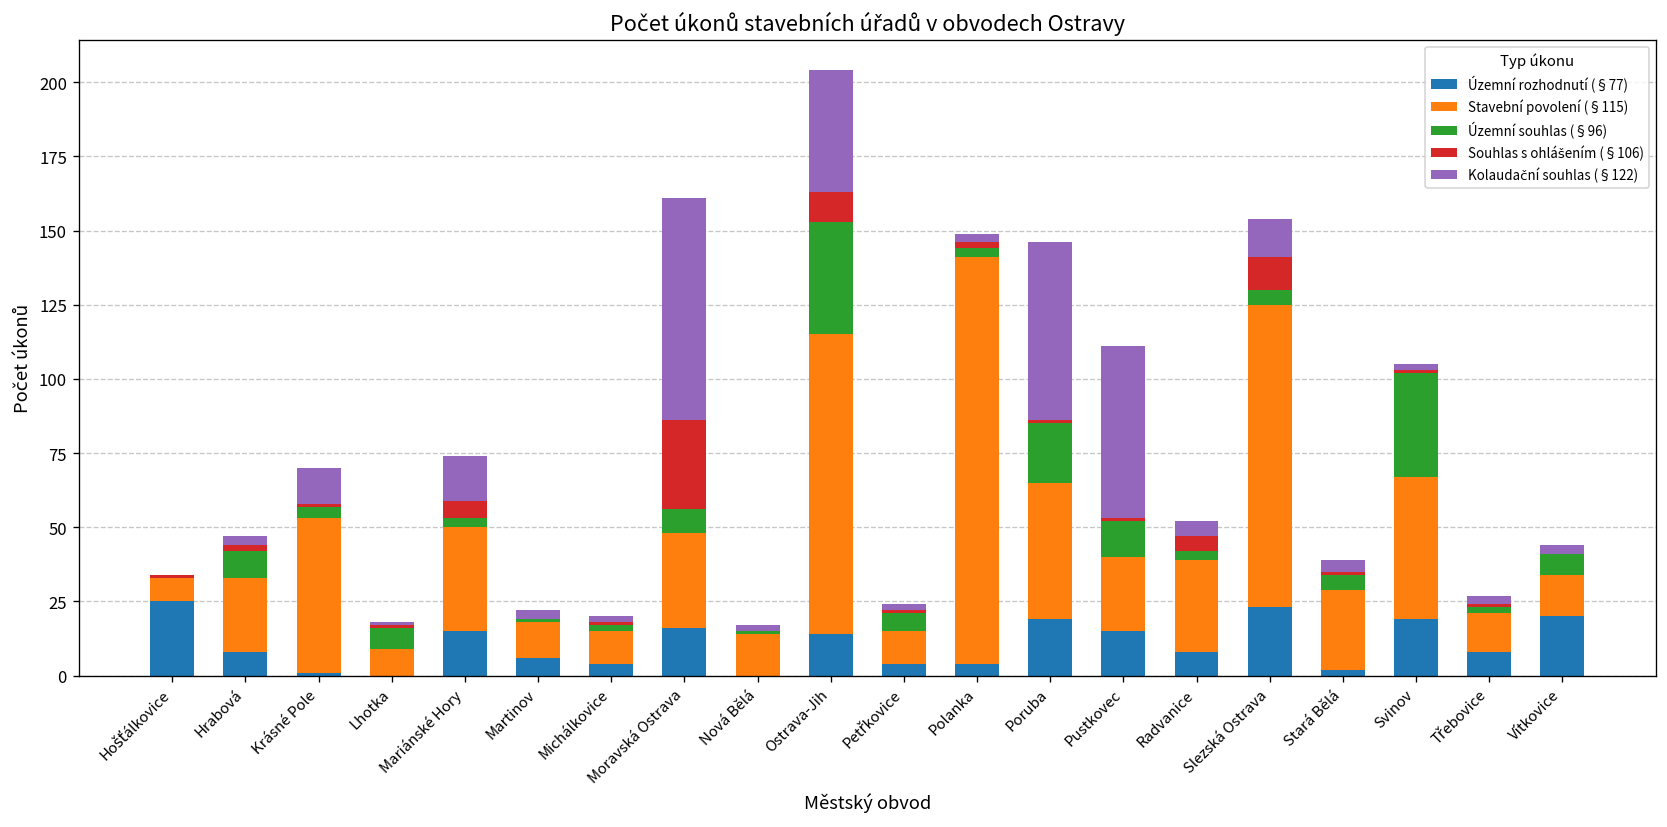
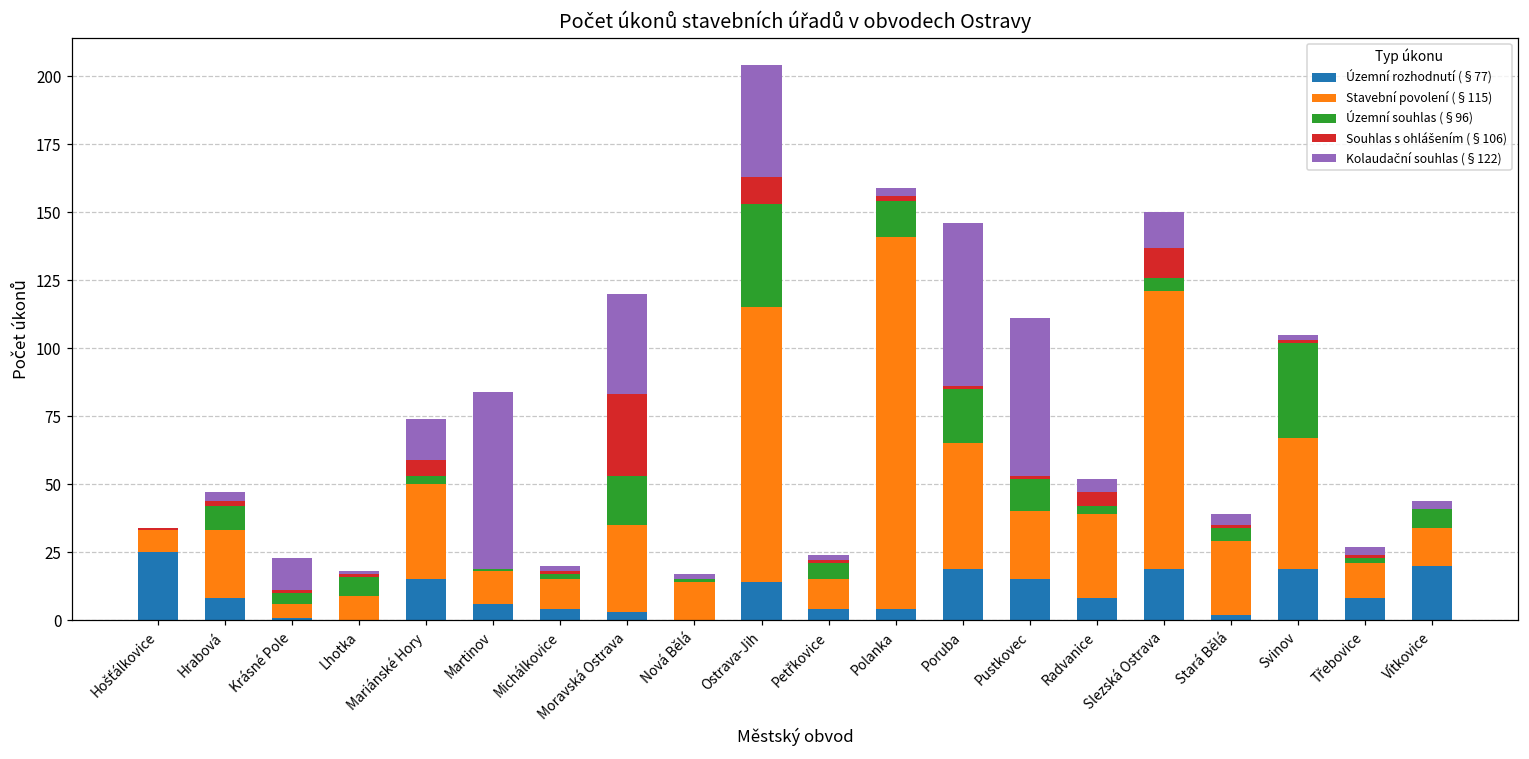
  {
    "Územní rozhodnutí (§77)": {
      "Hošťálkovice": 25,
      "Hrabová": 8,
      "Lhotka": 0,
      "Mariánské Hory": 15,
      "Martinov": 6,
      "Michálkovice": 4,
-     "Moravská Ostrava": 16,
+     "Moravská Ostrava": 3,
      "Nová Bělá": 0,
      "Ostrava-Jih": 14,
      "Petřkovice": 4,
      "Polanka": 4,
      "Poruba": 19,
      "Pustkovec": 15,
      "Radvanice": 8,
-     "Slezská Ostrava": 23,
+     "Slezská Ostrava": 19,
      "Stará Bělá": 2,
      "Svinov": 19,
      "Třebovice": 8,
      "Vítkovice": 20
    },
    "Stavební povolení (§115)": {
      "Hošťálkovice": 8,
      "Hrabová": 25,
-     "Krásné Pole": 52,
+     "Krásné Pole": 5,
      "Lhotka": 9,
      "Mariánské Hory": 35,
      "Martinov": 12,
      "Michálkovice": 11,
      "Moravská Ostrava": 32,
      "Nová Bělá": 14,
      "Ostrava-Jih": 101,
      "Petřkovice": 11,
      "Polanka": 137,
      "Poruba": 46,
      "Pustkovec": 25,
      "Radvanice": 31,
      "Slezská Ostrava": 102,
      "Stará Bělá": 27,
      "Svinov": 48,
      "Třebovice": 13,
      "Vítkovice": 14
    },
    "Územní souhlas (§96)": {
      "Hošťálkovice": 0,
      "Hrabová": 9,
      "Krásné Pole": 4,
      "Lhotka": 7,
      "Mariánské Hory": 3,
      "Michálkovice": 2,
-     "Moravská Ostrava": 8,
+     "Moravská Ostrava": 18,
      "Ostrava-Jih": 38,
      "Petřkovice": 6,
-     "Polanka": 3,
+     "Polanka": 13,
      "Poruba": 20,
      "Pustkovec": 12,
      "Radvanice": 3,
      "Slezská Ostrava": 5,
      "Stará Bělá": 5,
      "Svinov": 35,
      "Třebovice": 2,
      "Vítkovice": 7
    },
    "Souhlas s ohlášením (§106)": {
      "Hrabová": 2,
      "Mariánské Hory": 6,
      "Martinov": 0,
      "Moravská Ostrava": 30,
      "Nová Bělá": 0,
      "Ostrava-Jih": 10,
      "Polanka": 2,
      "Radvanice": 5,
      "Slezská Ostrava": 11,
      "Vítkovice": 0
    },
    "Kolaudační souhlas (§122)": {
      "Hošťálkovice": 0,
      "Hrabová": 3,
      "Krásné Pole": 12,
      "Mariánské Hory": 15,
-     "Martinov": 3,
+     "Martinov": 65,
      "Michálkovice": 2,
-     "Moravská Ostrava": 75,
+     "Moravská Ostrava": 37,
      "Nová Bělá": 2,
      "Ostrava-Jih": 41,
      "Petřkovice": 2,
      "Polanka": 3,
      "Poruba": 60,
      "Pustkovec": 58,
      "Radvanice": 5,
      "Slezská Ostrava": 13,
      "Stará Bělá": 4,
      "Svinov": 2,
      "Třebovice": 3,
      "Vítkovice": 3
    }
  }
